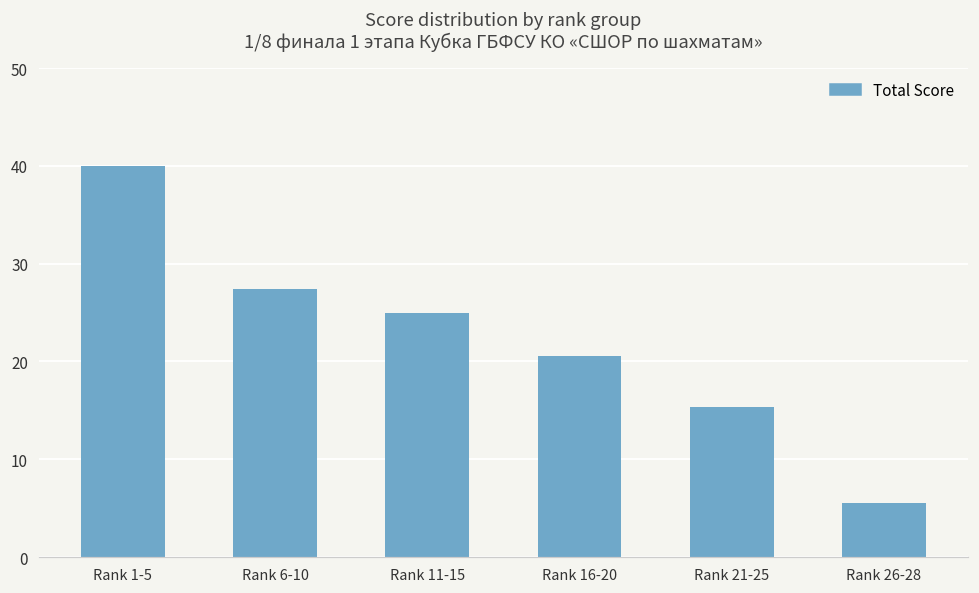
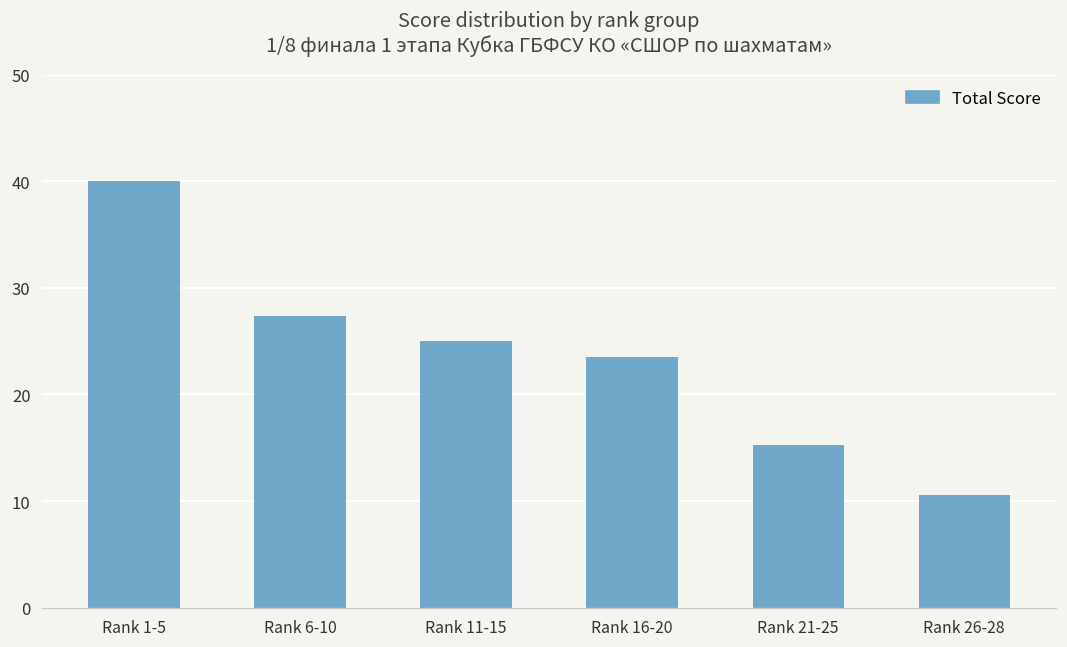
  {
    "Rank 1-5": 40,
    "Rank 6-10": 27,
    "Rank 11-15": 25,
-   "Rank 16-20": 21,
+   "Rank 16-20": 24,
    "Rank 21-25": 15,
-   "Rank 26-28": 6
+   "Rank 26-28": 11
  }
